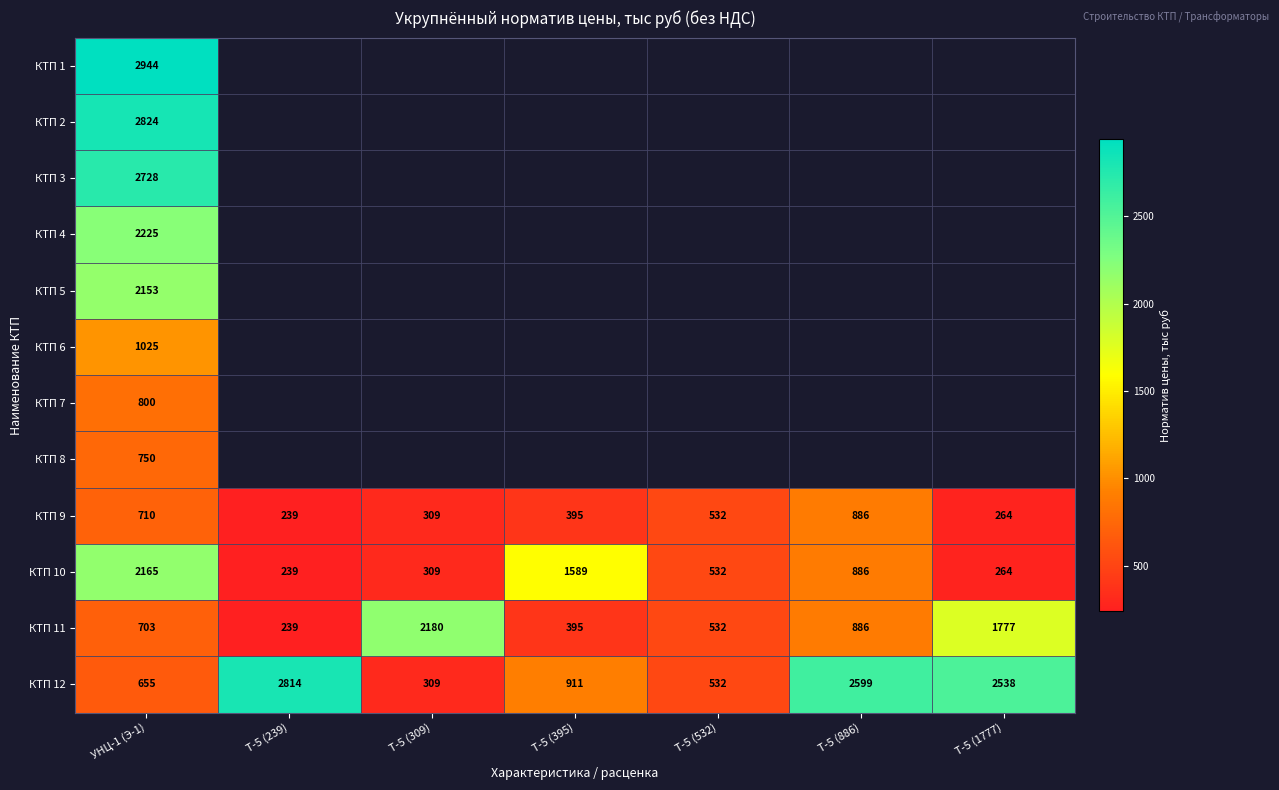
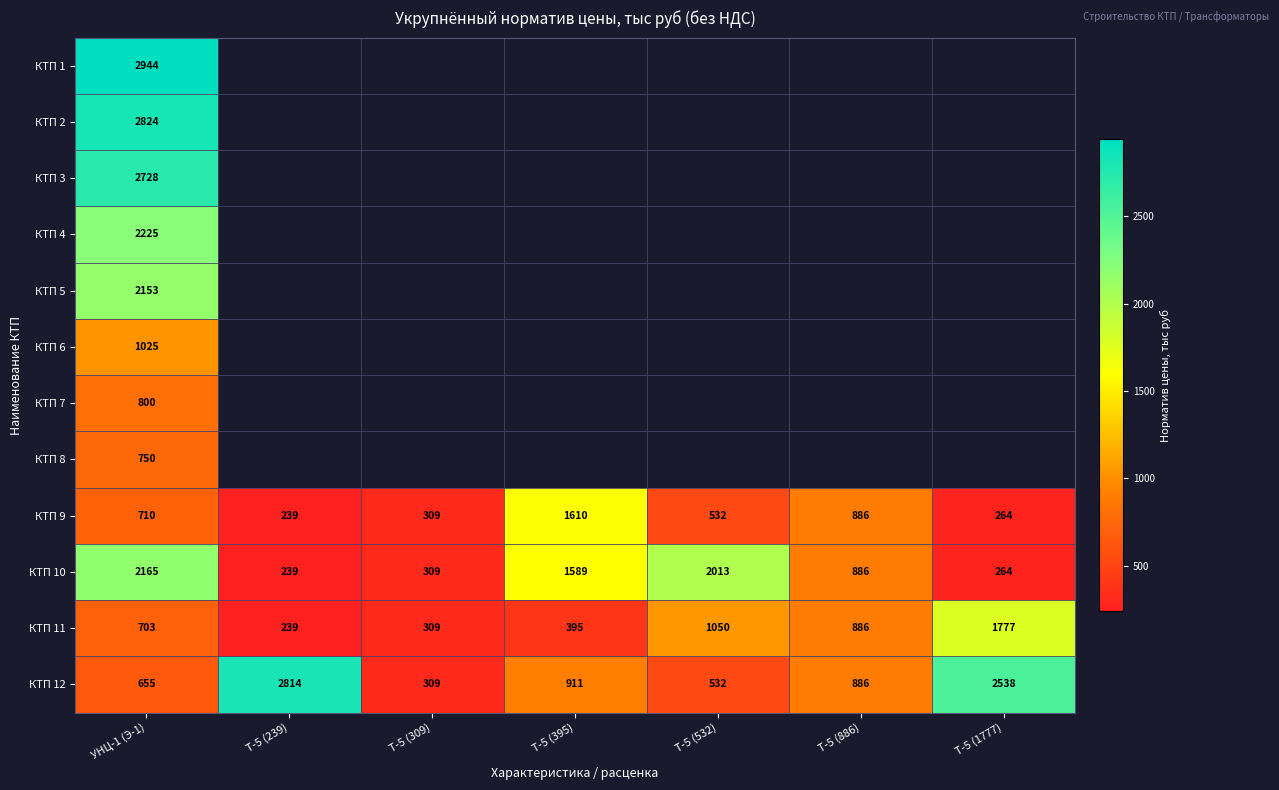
  {
    "КТП 1": {
      "УНЦ-1 (Э-1)": 2944
    },
    "КТП 2": {
      "УНЦ-1 (Э-1)": 2824
    },
    "КТП 3": {
      "УНЦ-1 (Э-1)": 2728
    },
    "КТП 4": {
      "УНЦ-1 (Э-1)": 2225
    },
    "КТП 5": {
      "УНЦ-1 (Э-1)": 2153
    },
    "КТП 6": {
      "УНЦ-1 (Э-1)": 1025
    },
    "КТП 7": {
      "УНЦ-1 (Э-1)": 800
    },
    "КТП 8": {
      "УНЦ-1 (Э-1)": 750
    },
    "КТП 9": {
      "УНЦ-1 (Э-1)": 710,
      "Т-5 (239)": 239,
      "Т-5 (309)": 309,
-     "Т-5 (395)": 395,
+     "Т-5 (395)": 1610,
      "Т-5 (532)": 532,
      "Т-5 (886)": 886,
      "Т-5 (1777)": 264
    },
    "КТП 10": {
      "УНЦ-1 (Э-1)": 2165,
      "Т-5 (239)": 239,
      "Т-5 (309)": 309,
      "Т-5 (395)": 1589,
-     "Т-5 (532)": 532,
+     "Т-5 (532)": 2013,
      "Т-5 (886)": 886,
      "Т-5 (1777)": 264
    },
    "КТП 11": {
      "УНЦ-1 (Э-1)": 703,
      "Т-5 (239)": 239,
-     "Т-5 (309)": 2180,
+     "Т-5 (309)": 309,
      "Т-5 (395)": 395,
-     "Т-5 (532)": 532,
+     "Т-5 (532)": 1050,
      "Т-5 (886)": 886,
      "Т-5 (1777)": 1777
    },
    "КТП 12": {
      "УНЦ-1 (Э-1)": 655,
      "Т-5 (239)": 2814,
      "Т-5 (309)": 309,
      "Т-5 (395)": 911,
      "Т-5 (532)": 532,
-     "Т-5 (886)": 2599,
+     "Т-5 (886)": 886,
      "Т-5 (1777)": 2538
    }
  }
